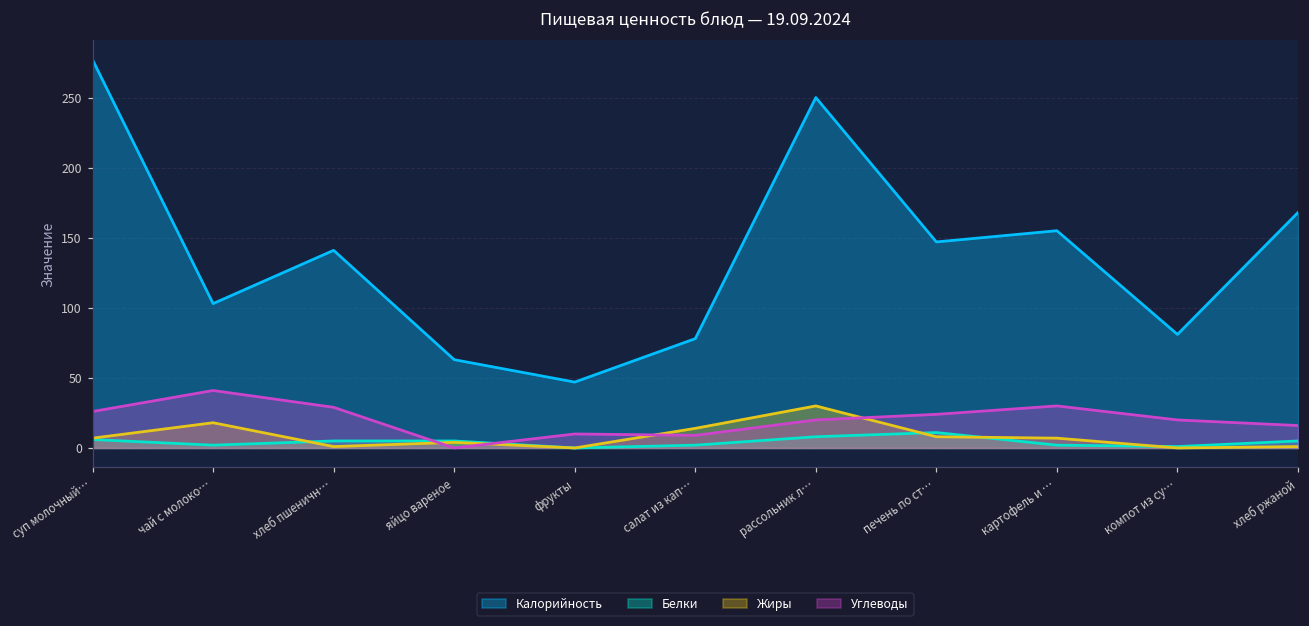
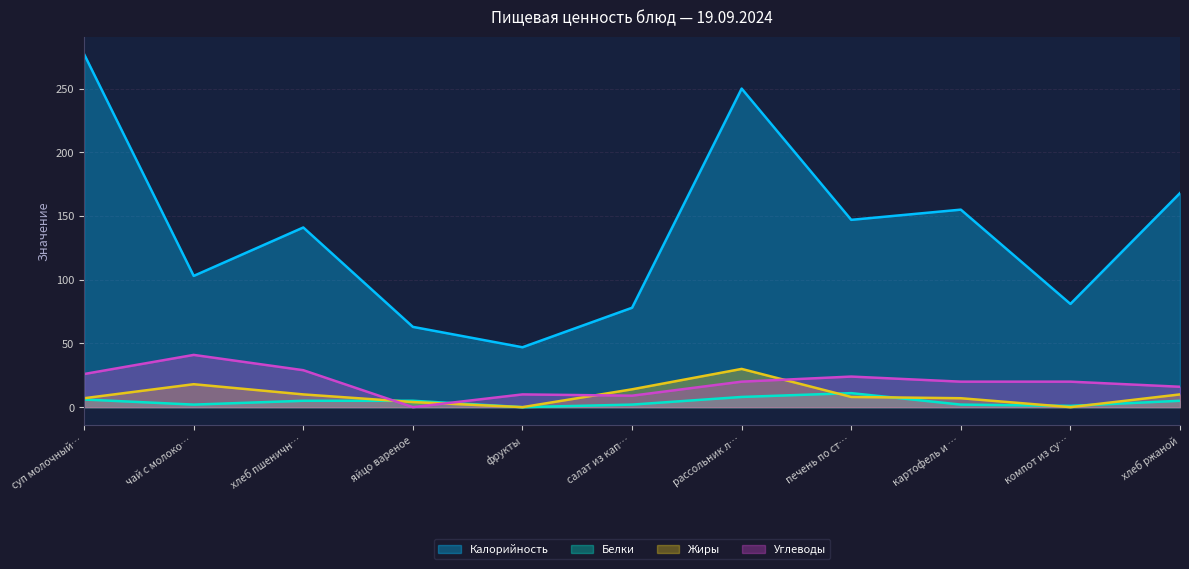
  {
    "Жиры": {
      "чай с молоко…": 18,
-     "хлеб пшеничн…": 1,
+     "хлеб пшеничн…": 10,
      "салат из кап…": 14,
      "рассольник л…": 30,
      "печень по ст…": 8,
      "картофель и …": 7,
-     "хлеб ржаной": 1
+     "хлеб ржаной": 10
    },
    "Углеводы": {
      "суп молочный…": 26,
      "чай с молоко…": 41,
      "хлеб пшеничн…": 29,
      "яйцо вареное": 0,
      "фрукты": 10,
      "салат из кап…": 9,
      "рассольник л…": 20,
      "печень по ст…": 24,
-     "картофель и …": 30,
+     "картофель и …": 20,
      "компот из су…": 20,
      "хлеб ржаной": 16
    }
  }
